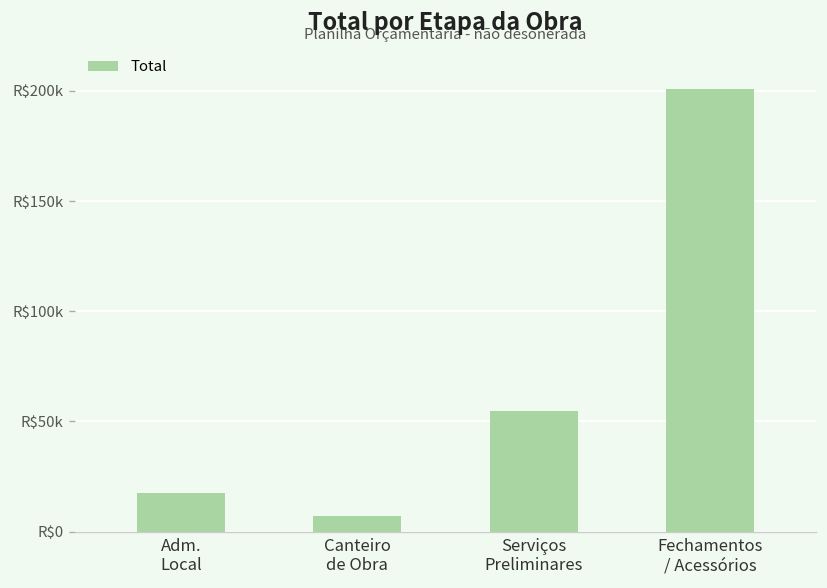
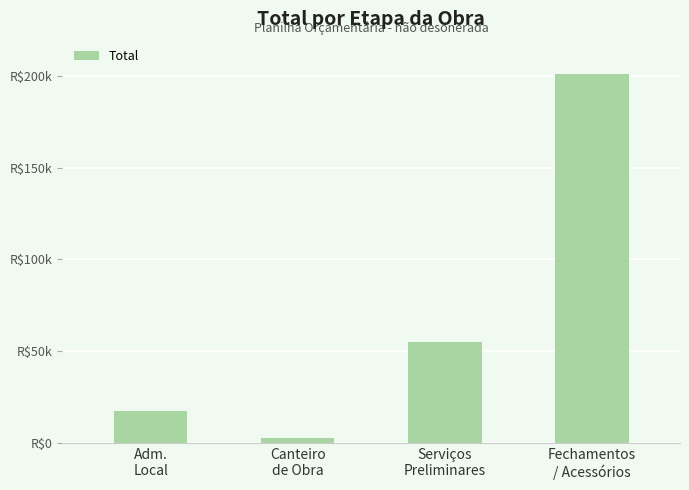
  {
    "Adm. Local": "R$18000",
-   "Canteiro de Obra": "R$7000",
+   "Canteiro de Obra": "R$3000",
    "Serviços Preliminares": "R$55000",
    "Fechamentos / Acessórios": "R$201000"
  }
